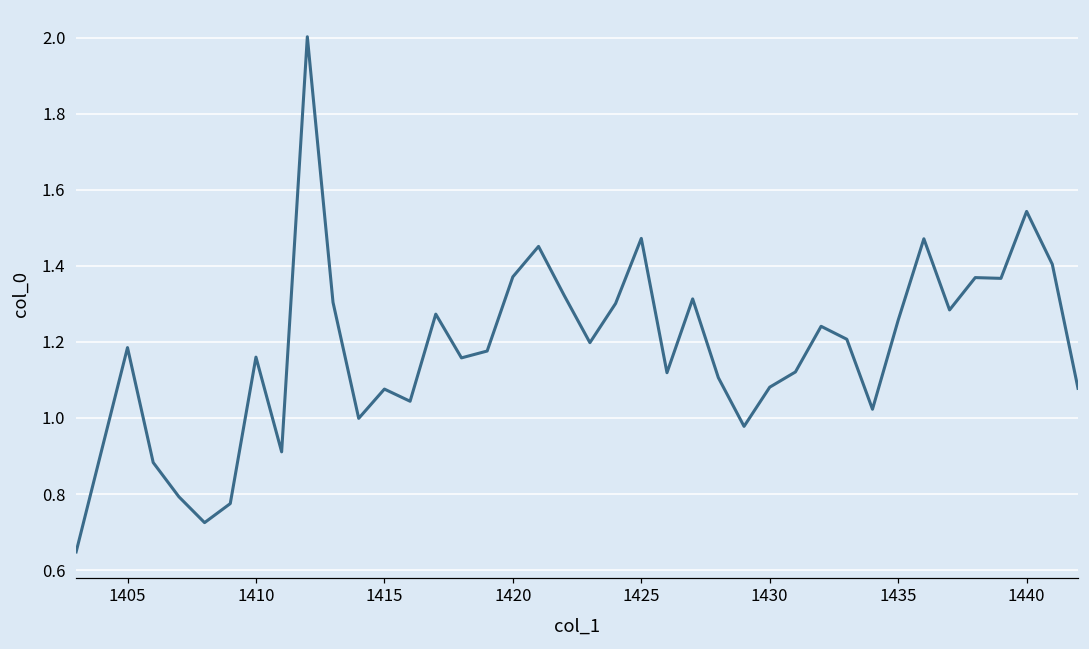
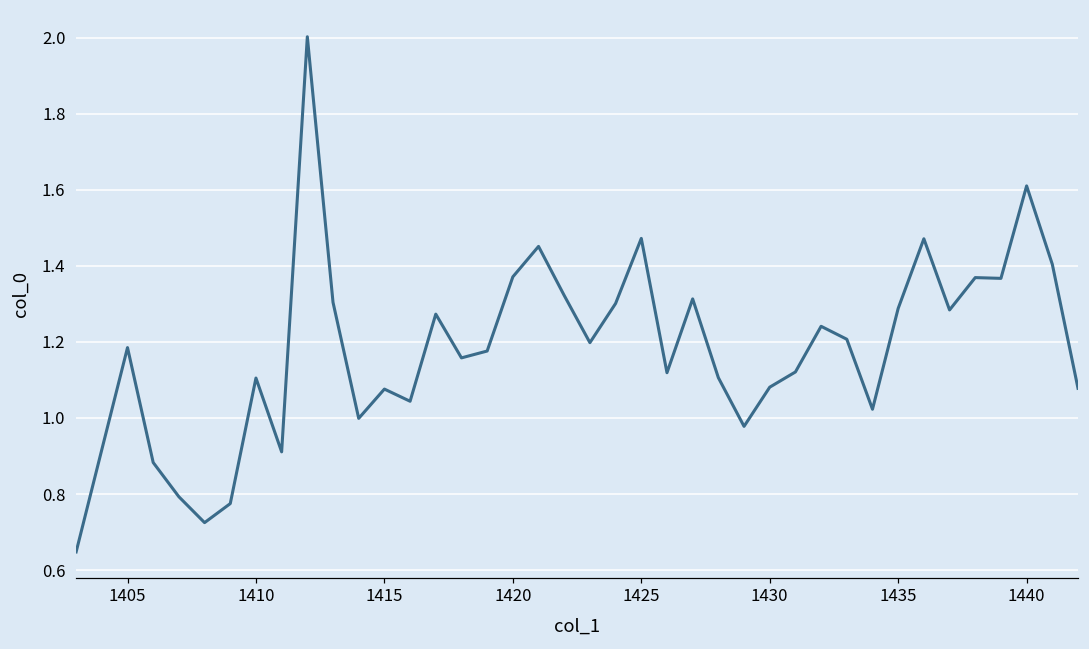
  {
    "1405": 1.19,
-   "1410": 1.16,
+   "1410": 1.11,
    "1415": 1.08,
    "1420": 1.37,
    "1425": 1.47,
    "1430": 1.08,
-   "1435": 1.26,
-   "1440": 1.54
+   "1435": 1.29,
+   "1440": 1.61
  }
